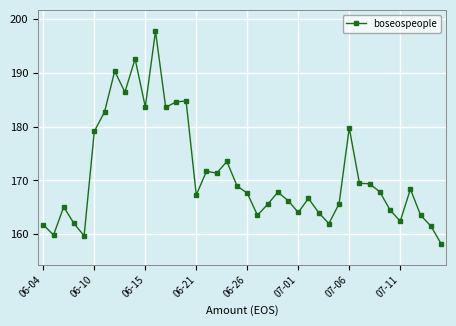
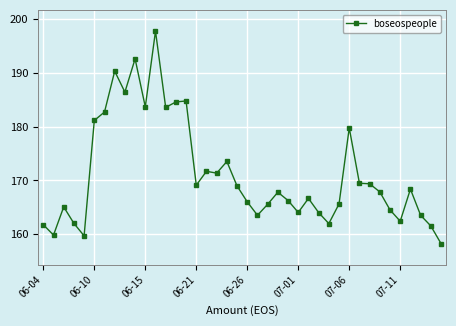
  {
    "06-04": 162,
-   "06-10": 179,
+   "06-10": 181,
    "06-15": 184,
-   "06-21": 167,
-   "06-26": 168,
+   "06-21": 169,
+   "06-26": 166,
    "07-01": 164,
    "07-06": 180,
    "07-11": 162
  }
